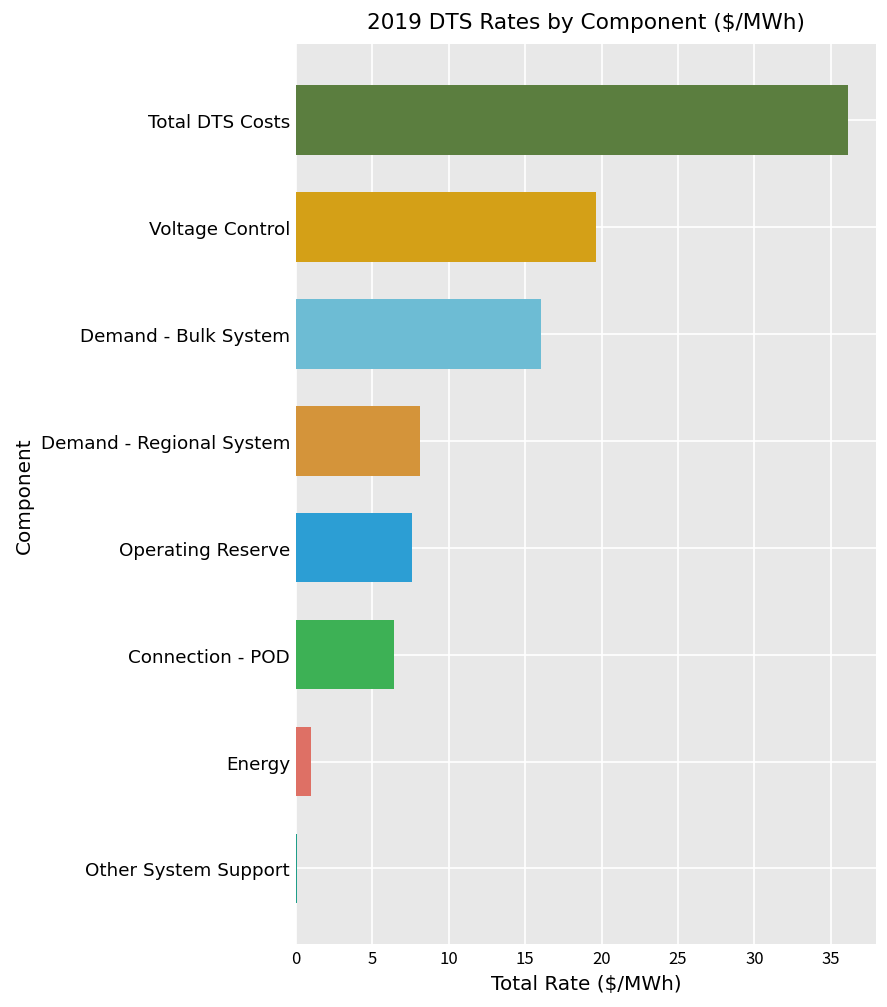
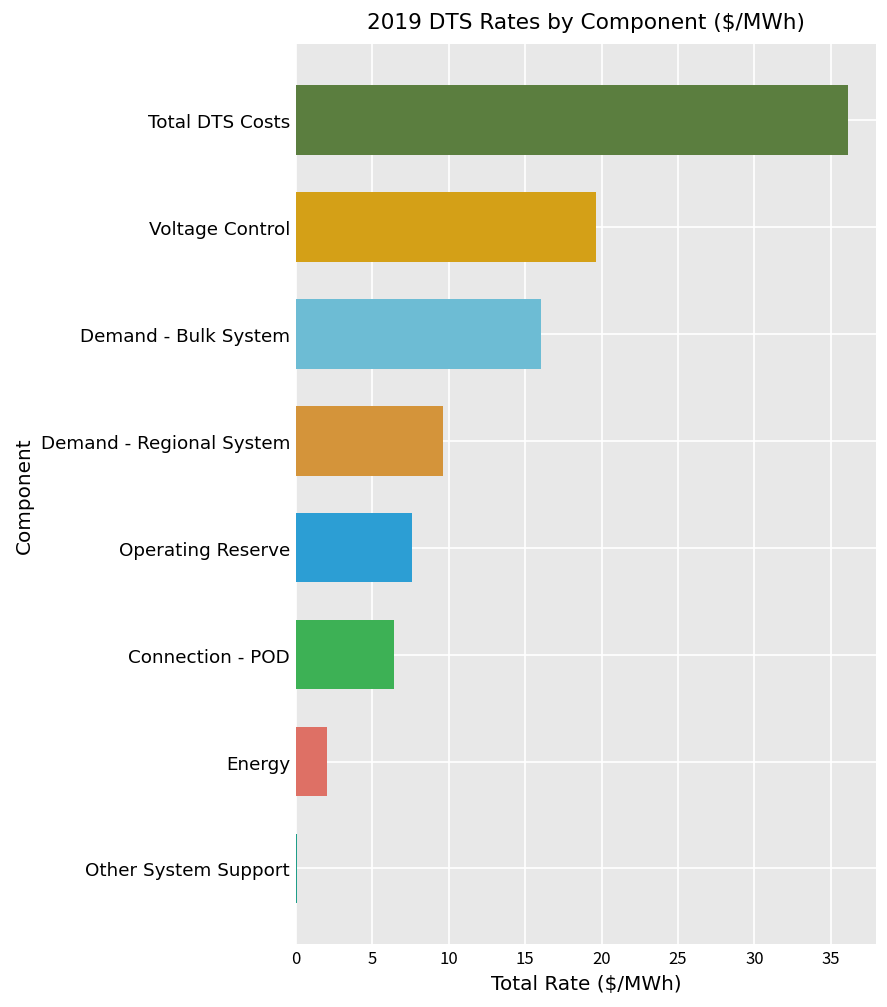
  {
    "Total DTS Costs": 36.1,
    "Voltage Control": 19.6,
    "Demand - Bulk System": 16.0,
-   "Demand - Regional System": 8.1,
+   "Demand - Regional System": 9.6,
    "Operating Reserve": 7.6,
    "Connection - POD": 6.4,
-   "Energy": 1.0
+   "Energy": 2.0
  }
